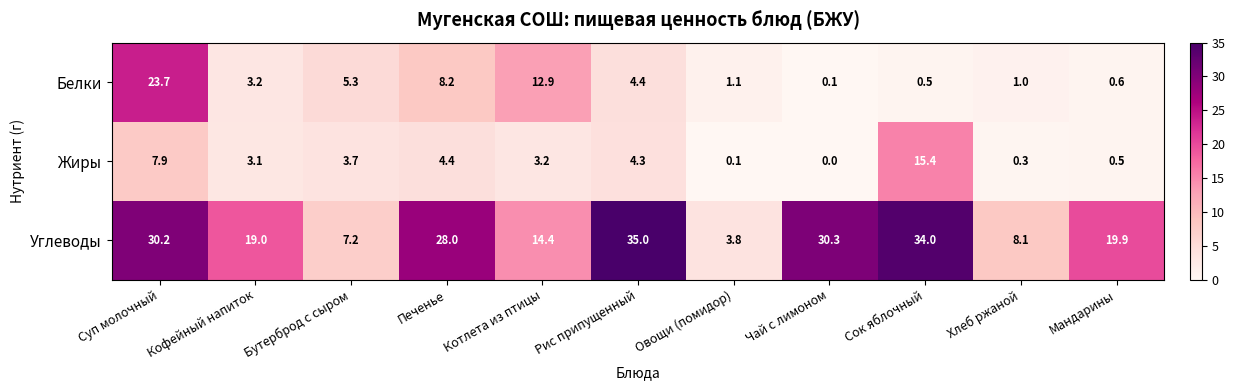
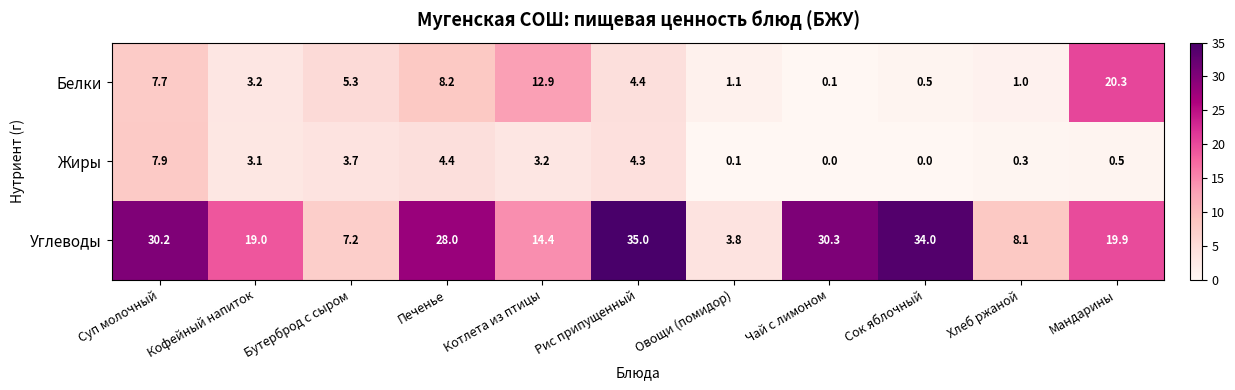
  {
    "Белки": {
-     "Суп молочный": 23.7,
+     "Суп молочный": 7.7,
      "Кофейный напиток": 3.2,
      "Бутерброд с сыром": 5.3,
      "Печенье": 8.2,
      "Котлета из птицы": 12.9,
      "Рис припущенный": 4.4,
      "Овощи (помидор)": 1.1,
      "Чай с лимоном": 0.1,
      "Сок яблочный": 0.5,
      "Хлеб ржаной": 1.0,
-     "Мандарины": 0.6
+     "Мандарины": 20.3
    },
    "Жиры": {
      "Суп молочный": 7.9,
      "Кофейный напиток": 3.1,
      "Бутерброд с сыром": 3.7,
      "Печенье": 4.4,
      "Котлета из птицы": 3.2,
      "Рис припущенный": 4.3,
      "Овощи (помидор)": 0.1,
      "Чай с лимоном": 0.0,
-     "Сок яблочный": 15.4,
+     "Сок яблочный": 0.0,
      "Хлеб ржаной": 0.3,
      "Мандарины": 0.5
    },
    "Углеводы": {
      "Суп молочный": 30.2,
      "Кофейный напиток": 19.0,
      "Бутерброд с сыром": 7.2,
      "Печенье": 28.0,
      "Котлета из птицы": 14.4,
      "Рис припущенный": 35.0,
      "Овощи (помидор)": 3.8,
      "Чай с лимоном": 30.3,
      "Сок яблочный": 34.0,
      "Хлеб ржаной": 8.1,
      "Мандарины": 19.9
    }
  }
